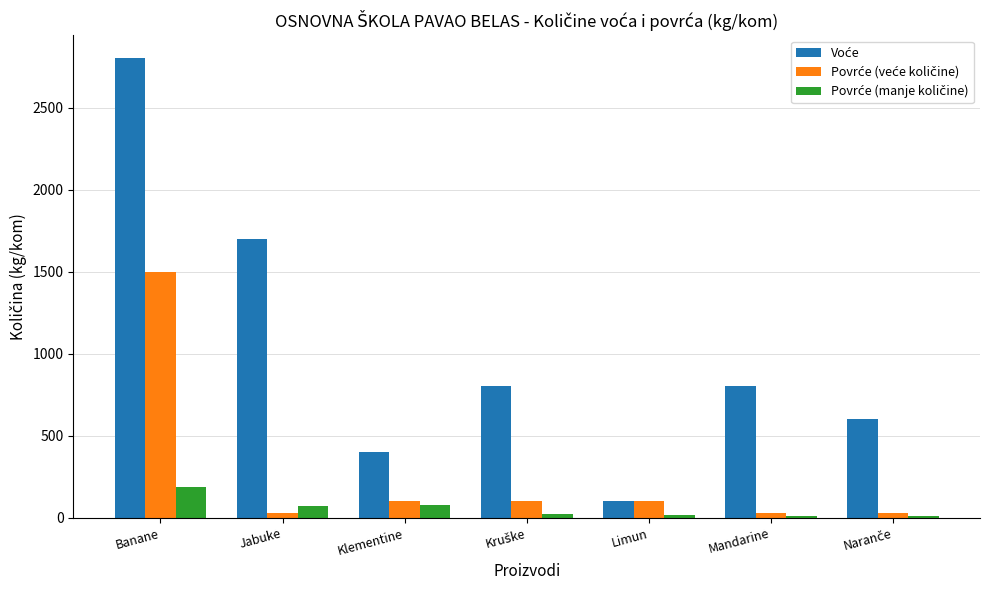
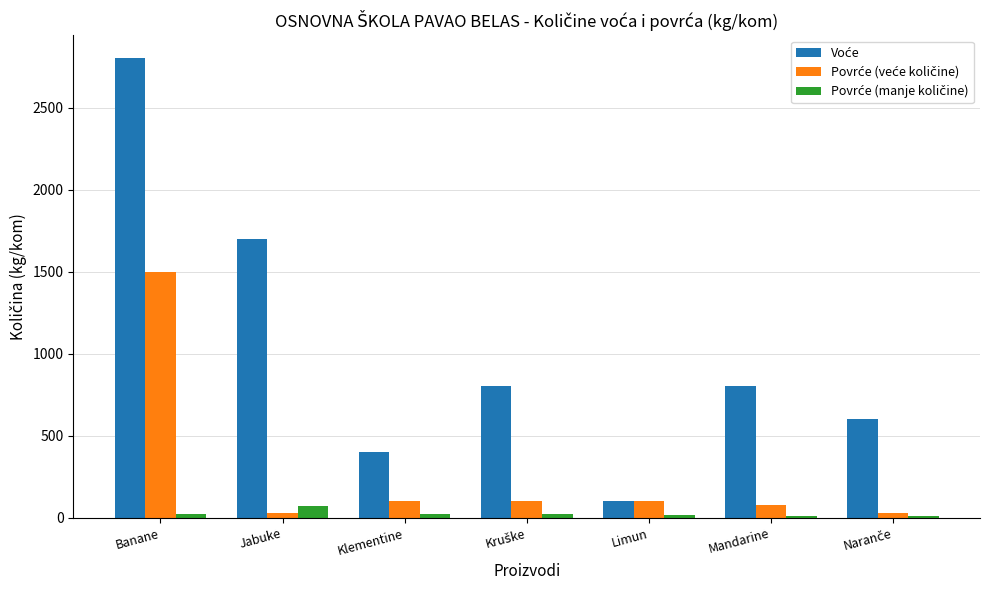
  {
    "Voće": {
      "Banane": 2800,
      "Jabuke": 1700,
      "Klementine": 400,
      "Kruške": 800,
      "Limun": 100,
      "Mandarine": 800,
      "Naranče": 600
    },
    "Povrće (veće količine)": {
      "Banane": 1500,
      "Jabuke": 30,
      "Klementine": 100,
      "Kruške": 100,
      "Limun": 100,
-     "Mandarine": 30,
+     "Mandarine": 80,
      "Naranče": 30
    },
    "Povrće (manje količine)": {
-     "Banane": 190,
+     "Banane": 20,
      "Jabuke": 70,
-     "Klementine": 80,
+     "Klementine": 20,
      "Kruške": 20
    }
  }
